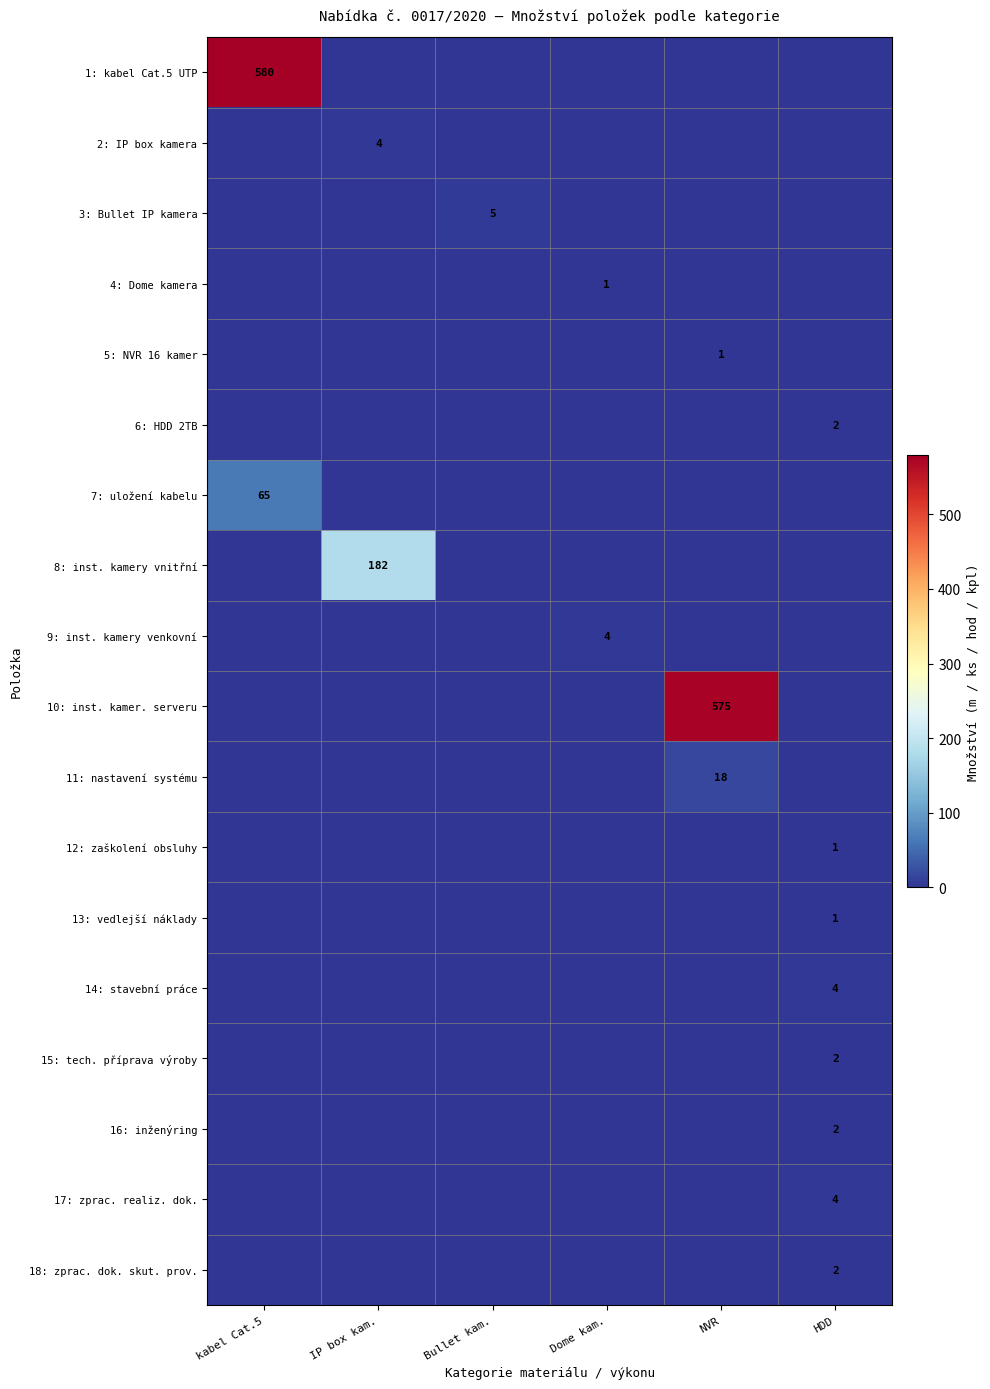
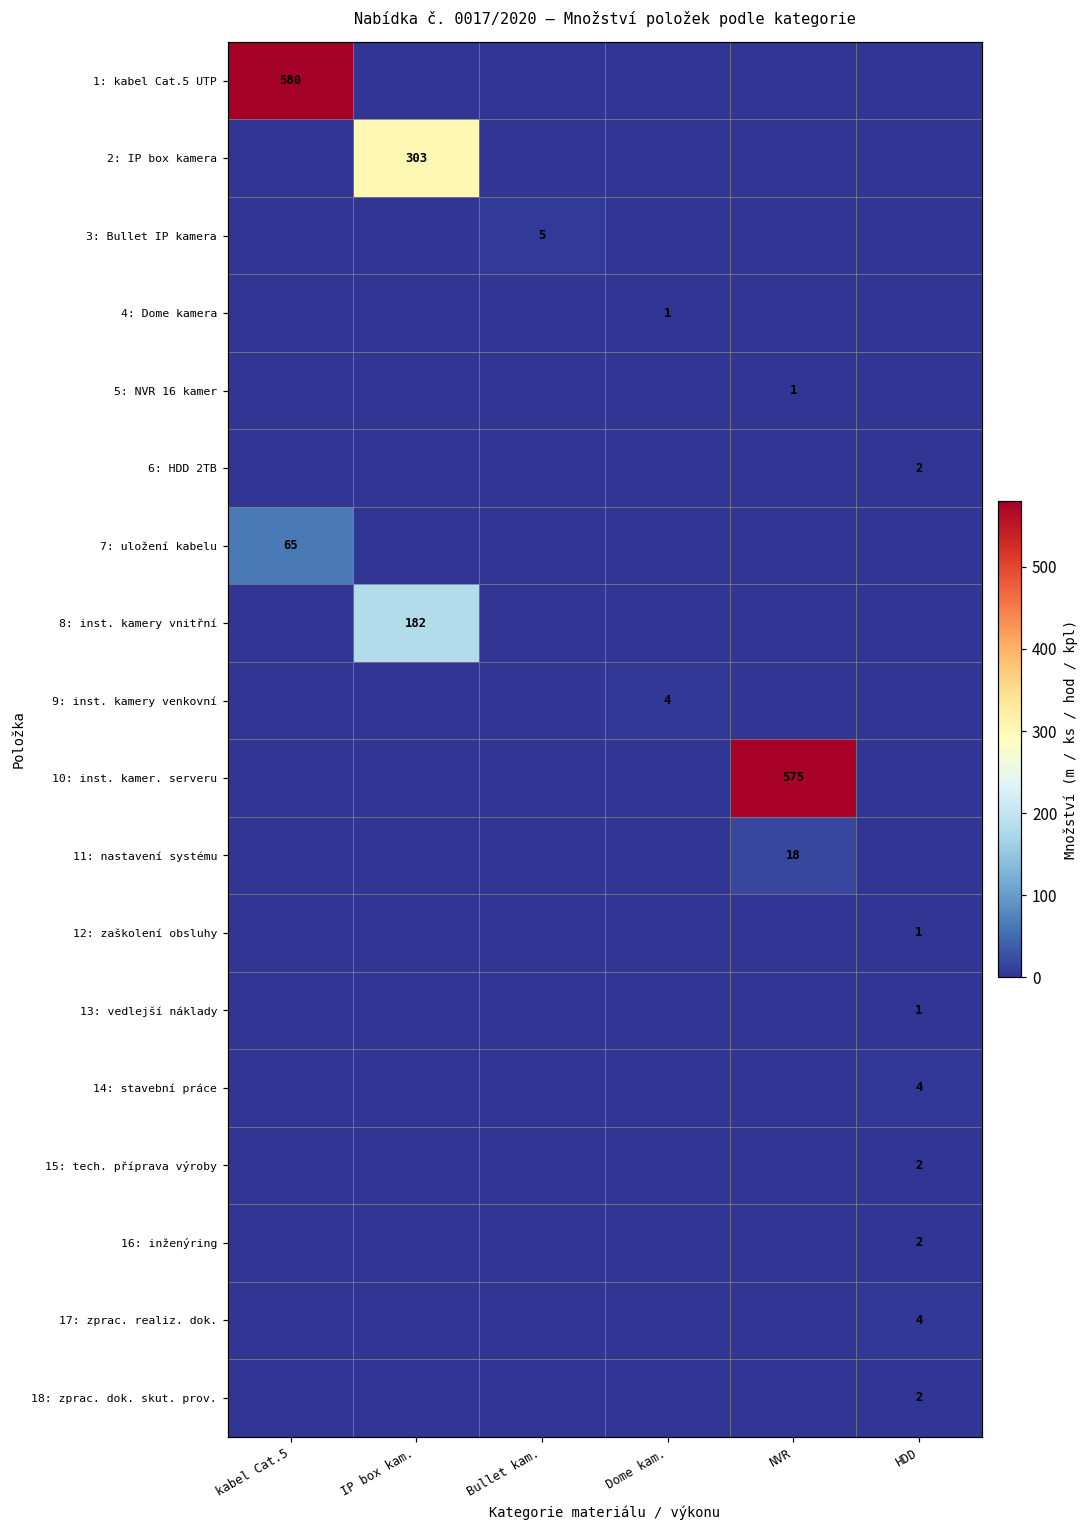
  {
    "1: kabel Cat.5 UTP": {
      "kabel Cat.5": 580
    },
    "2: IP box kamera": {
-     "IP box kam.": 4
+     "IP box kam.": 303
    },
    "3: Bullet IP kamera": {
      "Bullet kam.": 5
    },
    "4: Dome kamera": {
      "Dome kam.": 1
    },
    "5: NVR 16 kamer": {
      "NVR": 1
    },
    "6: HDD 2TB": {
      "HDD": 2
    },
    "7: uložení kabelu": {
      "kabel Cat.5": 65
    },
    "8: inst. kamery vnitřní": {
      "IP box kam.": 182
    },
    "9: inst. kamery venkovní": {
      "Dome kam.": 4
    },
    "10: inst. kamer. serveru": {
      "NVR": 575
    },
    "11: nastavení systému": {
      "NVR": 18
    },
    "12: zaškolení obsluhy": {
      "HDD": 1
    },
    "13: vedlejší náklady": {
      "HDD": 1
    },
    "14: stavební práce": {
      "HDD": 4
    },
    "15: tech. příprava výroby": {
      "HDD": 2
    },
    "16: inženýring": {
      "HDD": 2
    },
    "17: zprac. realiz. dok.": {
      "HDD": 4
    },
    "18: zprac. dok. skut. prov.": {
      "HDD": 2
    }
  }
